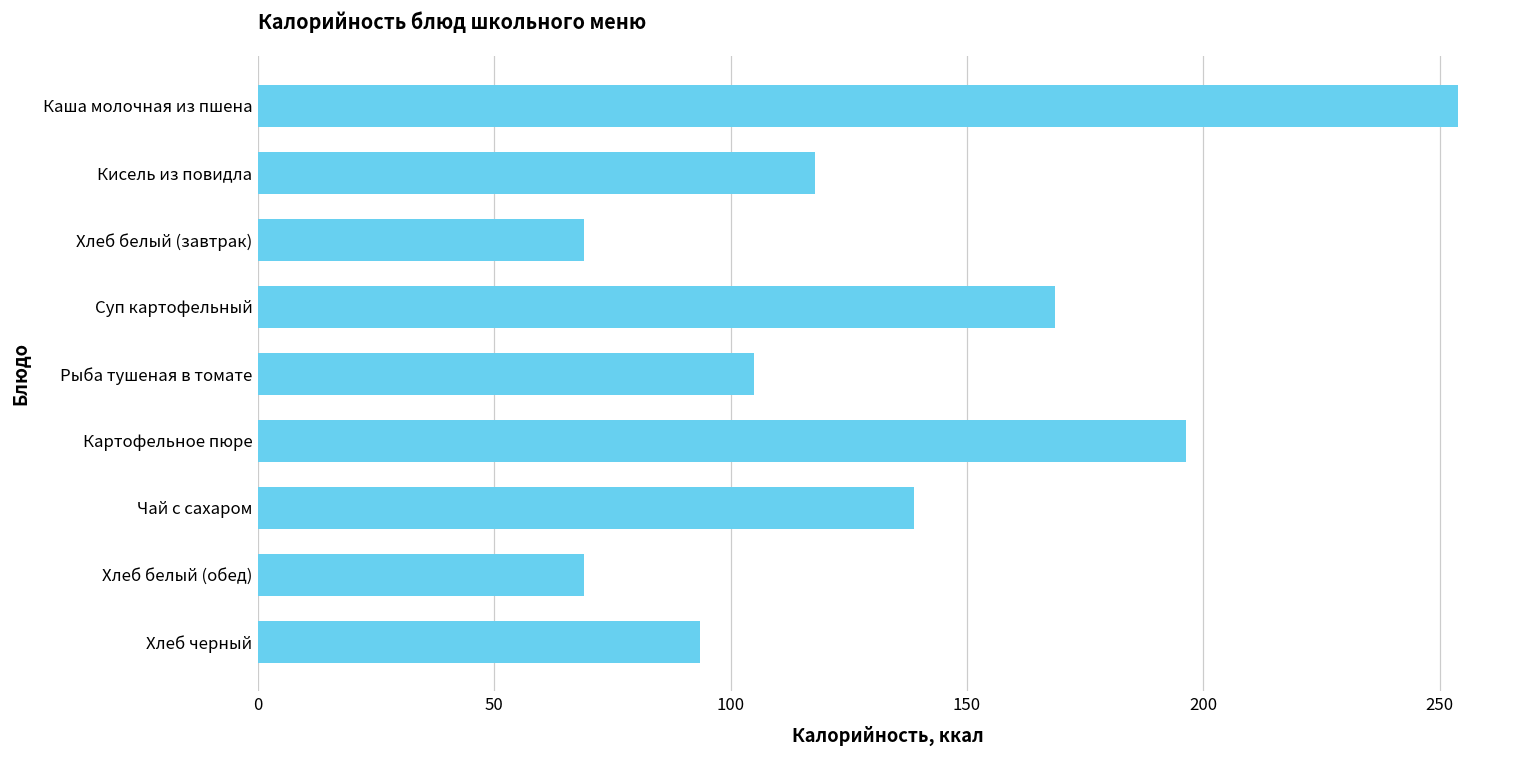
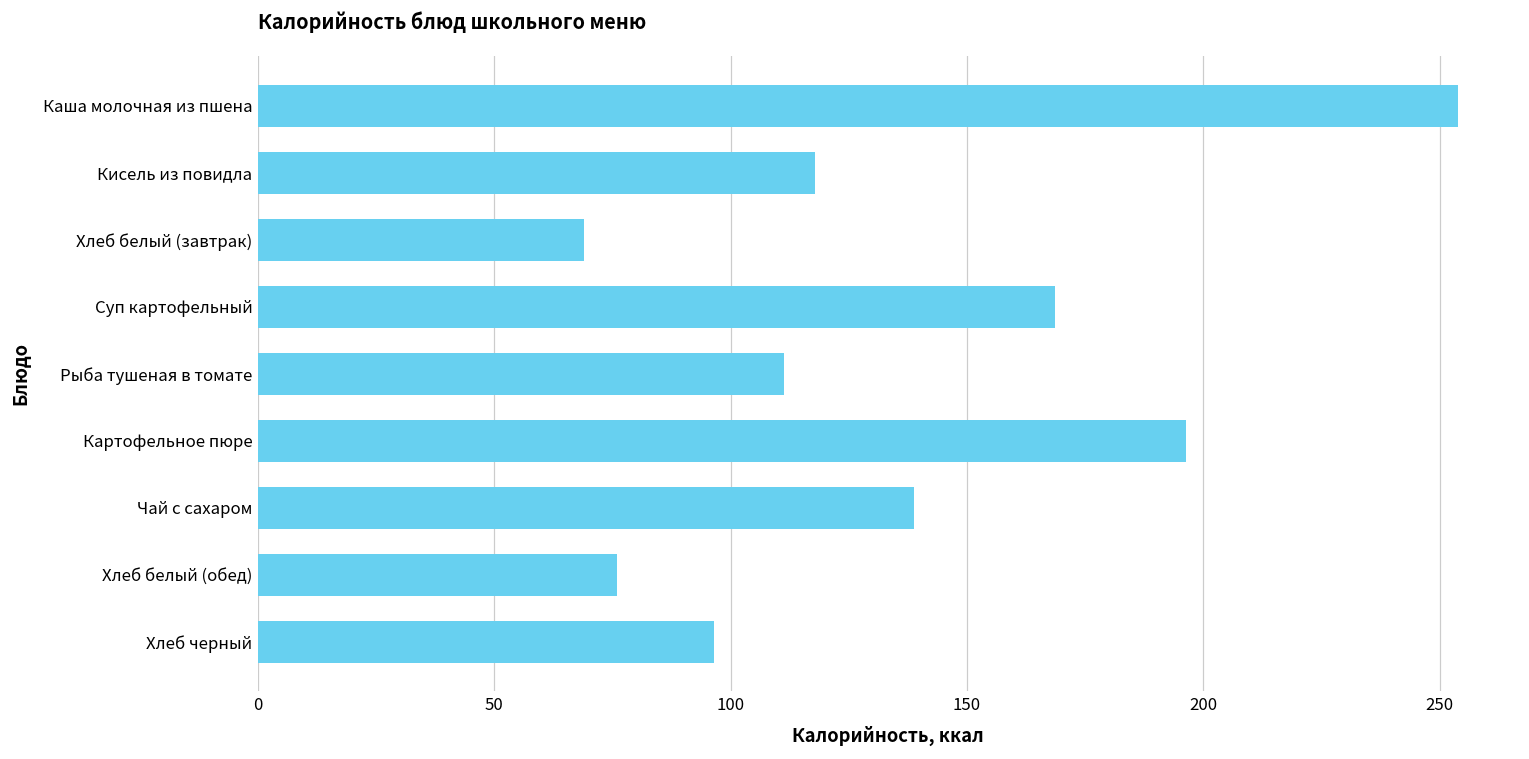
  {
    "Каша молочная из пшена": 254,
    "Кисель из повидла": 118,
    "Хлеб белый (завтрак)": 69,
    "Суп картофельный": 169,
-   "Рыба тушеная в томате": 105,
+   "Рыба тушеная в томате": 111,
    "Картофельное пюре": 196,
    "Чай с сахаром": 139,
-   "Хлеб белый (обед)": 69,
-   "Хлеб черный": 94
+   "Хлеб белый (обед)": 76,
+   "Хлеб черный": 96
  }
